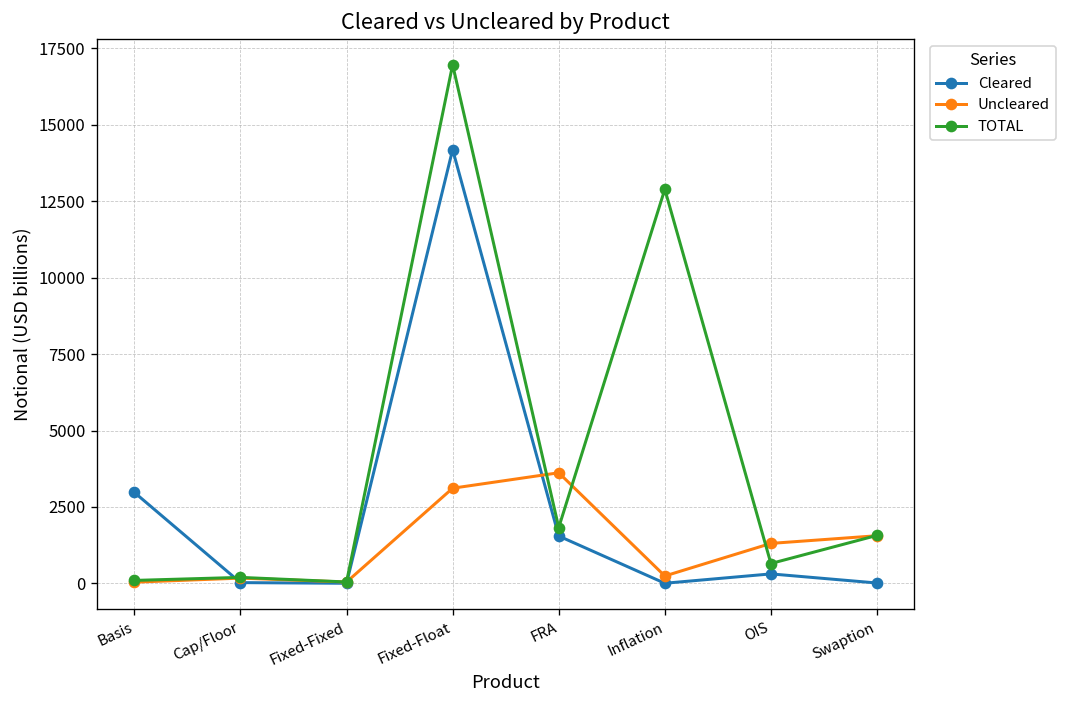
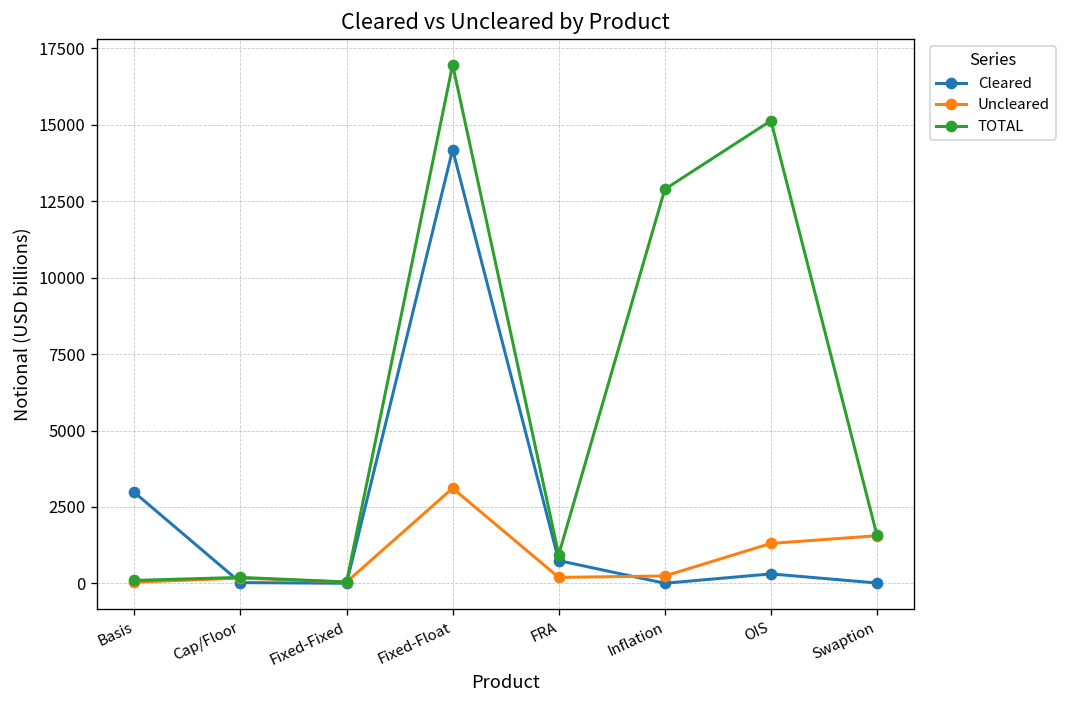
  {
    "Cleared": {
      "Basis": 3000,
      "Cap/Floor": 0,
      "Fixed-Float": 14200,
-     "FRA": 1500,
+     "FRA": 700,
      "Inflation": 0,
      "OIS": 300,
      "Swaption": 0
    },
    "Uncleared": {
      "Fixed-Float": 3100,
-     "FRA": 3600,
+     "FRA": 200,
      "Inflation": 200,
      "OIS": 1300
    },
    "TOTAL": {
      "Fixed-Float": 17000,
-     "FRA": 1800,
+     "FRA": 900,
      "Inflation": 12900,
-     "OIS": 600
+     "OIS": 15100
    }
  }
